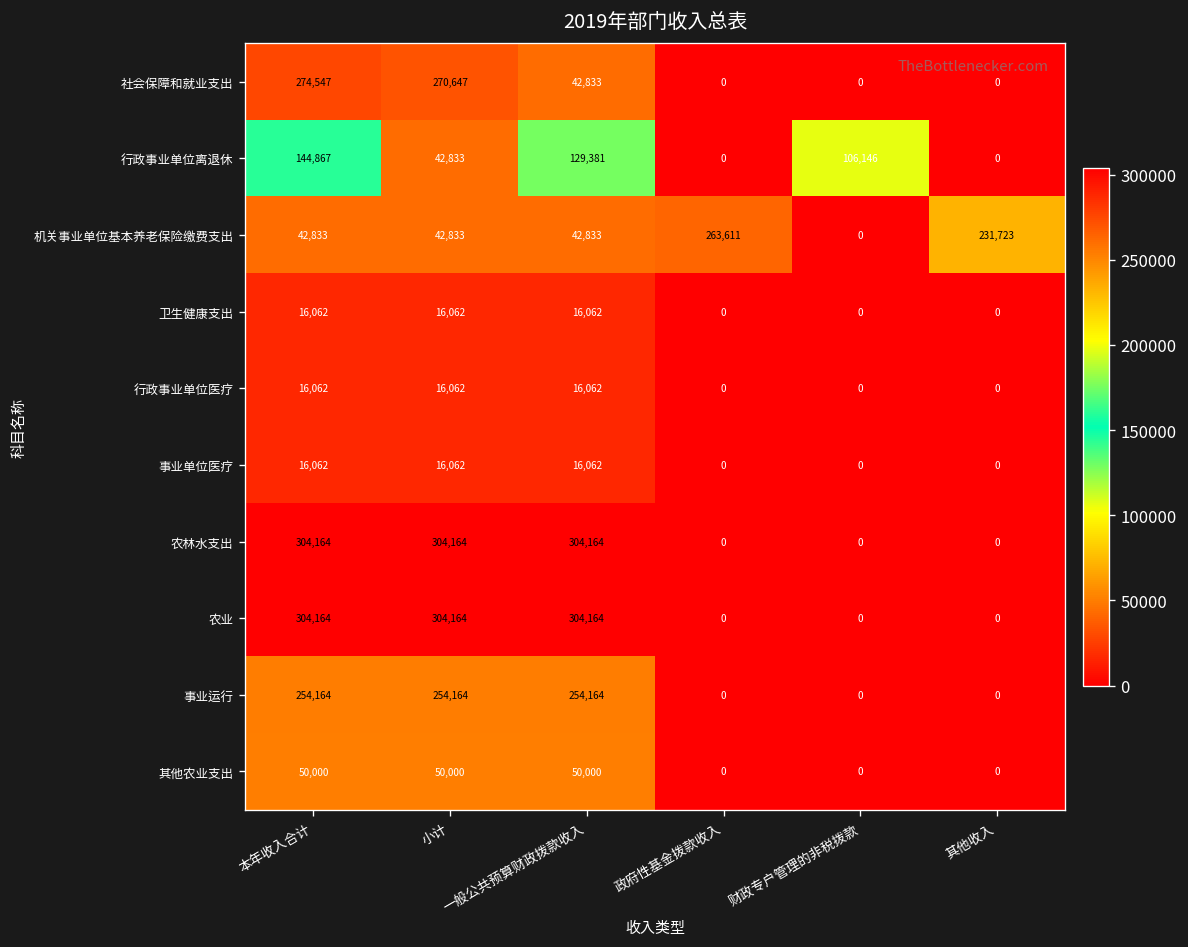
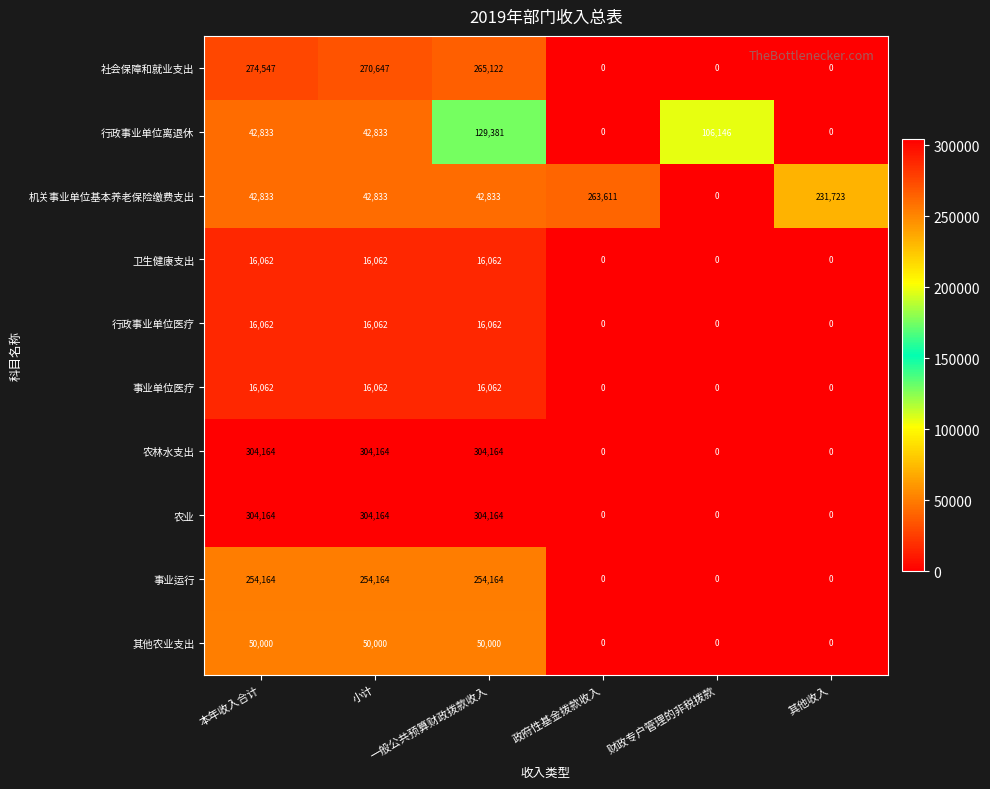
  {
    "社会保障和就业支出": {
      "本年收入合计": "274,547",
      "小计": "270,647",
-     "一般公共预算财政拨款收入": "42,833",
+     "一般公共预算财政拨款收入": "265,122",
      "政府性基金拨款收入": "0",
      "财政专户管理的非税拨款": "0"
    },
    "行政事业单位离退休": {
-     "本年收入合计": "144,867",
+     "本年收入合计": "42,833",
      "小计": "42,833",
      "一般公共预算财政拨款收入": "129,381",
      "政府性基金拨款收入": "0",
      "财政专户管理的非税拨款": "106,146",
      "其他收入": "0"
    },
    "机关事业单位基本养老保险缴费支出": {
      "本年收入合计": "42,833",
      "小计": "42,833",
      "一般公共预算财政拨款收入": "42,833",
      "政府性基金拨款收入": "263,611",
      "财政专户管理的非税拨款": "0",
      "其他收入": "231,723"
    },
    "卫生健康支出": {
      "本年收入合计": "16,062",
      "小计": "16,062",
      "一般公共预算财政拨款收入": "16,062",
      "政府性基金拨款收入": "0",
      "财政专户管理的非税拨款": "0",
      "其他收入": "0"
    },
    "行政事业单位医疗": {
      "本年收入合计": "16,062",
      "小计": "16,062",
      "一般公共预算财政拨款收入": "16,062",
      "政府性基金拨款收入": "0",
      "财政专户管理的非税拨款": "0",
      "其他收入": "0"
    },
    "事业单位医疗": {
      "本年收入合计": "16,062",
      "小计": "16,062",
      "一般公共预算财政拨款收入": "16,062",
      "政府性基金拨款收入": "0",
      "财政专户管理的非税拨款": "0",
      "其他收入": "0"
    },
    "农林水支出": {
      "本年收入合计": "304,164",
      "小计": "304,164",
      "一般公共预算财政拨款收入": "304,164",
      "政府性基金拨款收入": "0",
      "财政专户管理的非税拨款": "0",
      "其他收入": "0"
    },
    "农业": {
      "本年收入合计": "304,164",
      "小计": "304,164",
      "一般公共预算财政拨款收入": "304,164",
      "政府性基金拨款收入": "0",
      "财政专户管理的非税拨款": "0",
      "其他收入": "0"
    },
    "事业运行": {
      "本年收入合计": "254,164",
      "小计": "254,164",
      "一般公共预算财政拨款收入": "254,164",
      "政府性基金拨款收入": "0",
      "财政专户管理的非税拨款": "0",
      "其他收入": "0"
    },
    "其他农业支出": {
      "本年收入合计": "50,000",
      "小计": "50,000",
      "一般公共预算财政拨款收入": "50,000",
      "政府性基金拨款收入": "0",
      "财政专户管理的非税拨款": "0",
      "其他收入": "0"
    }
  }
